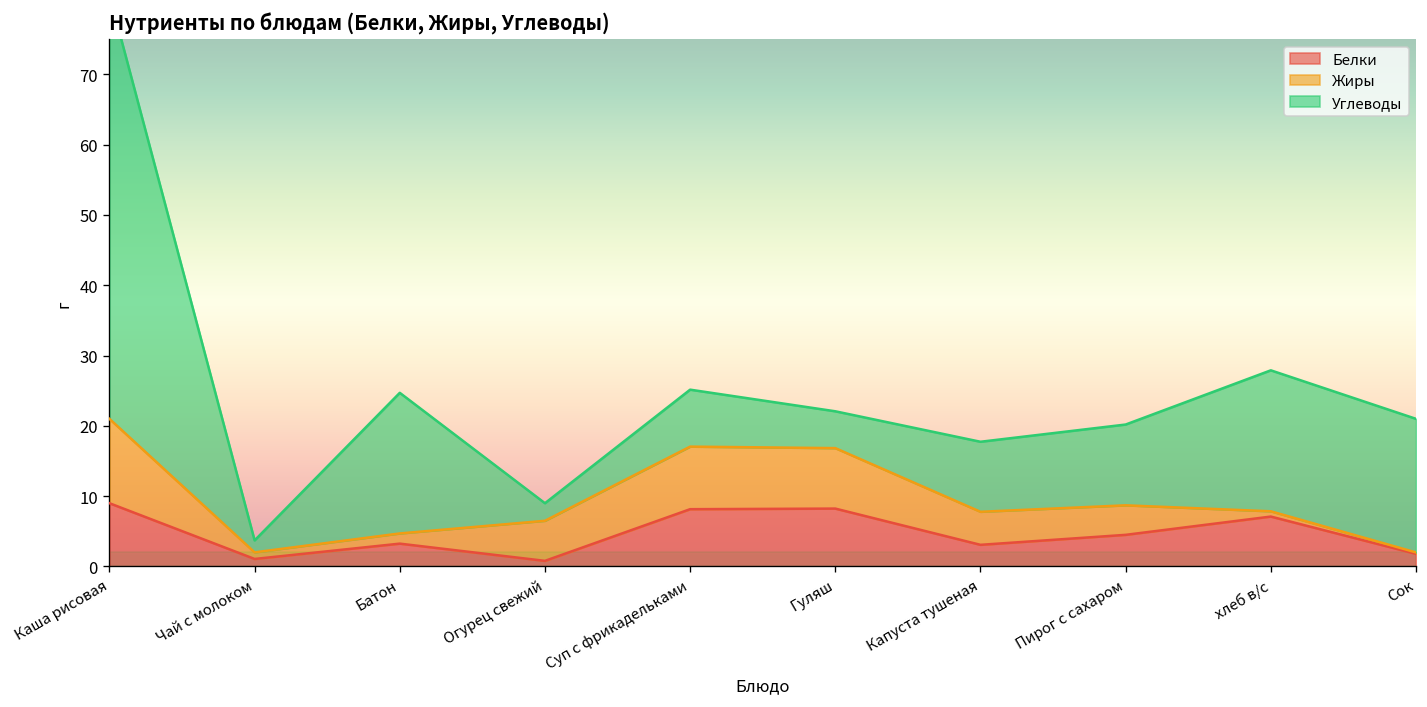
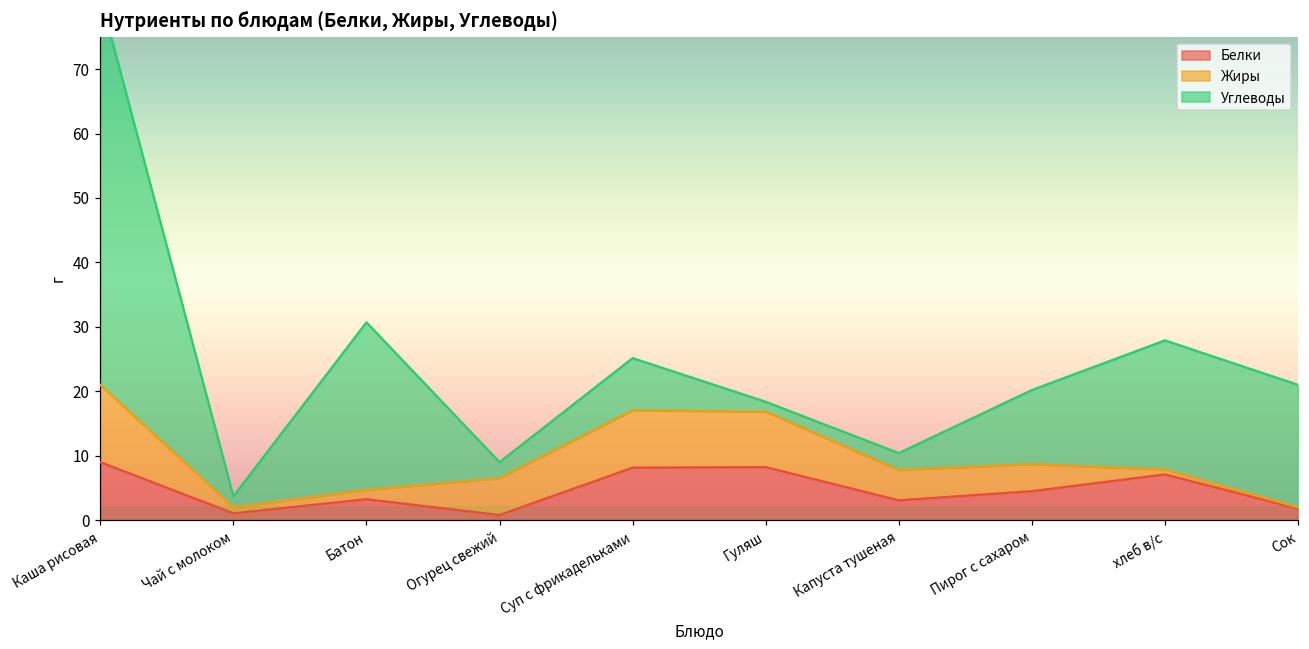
  {
    "Белки": {
      "Каша рисовая": 9,
      "Чай с молоком": 1,
      "Батон": 3,
      "Огурец свежий": 1,
      "Суп с фрикадельками": 8,
      "Гуляш": 8,
      "Капуста тушеная": 3,
      "Пирог с сахаром": 5,
      "хлеб в/с": 7
    },
    "Жиры": {
      "Каша рисовая": 12,
      "Чай с молоком": 1,
      "Батон": 1,
      "Огурец свежий": 6,
      "Суп с фрикадельками": 9,
      "Гуляш": 9,
      "Капуста тушеная": 5,
      "Пирог с сахаром": 4,
      "хлеб в/с": 1
    },
    "Углеводы": {
      "Чай с молоком": 2,
-     "Батон": 20,
+     "Батон": 26,
      "Огурец свежий": 3,
      "Суп с фрикадельками": 8,
-     "Гуляш": 5,
-     "Капуста тушеная": 10,
+     "Гуляш": 2,
+     "Капуста тушеная": 3,
      "Пирог с сахаром": 11,
      "хлеб в/с": 20,
      "Сок": 19
    }
  }
